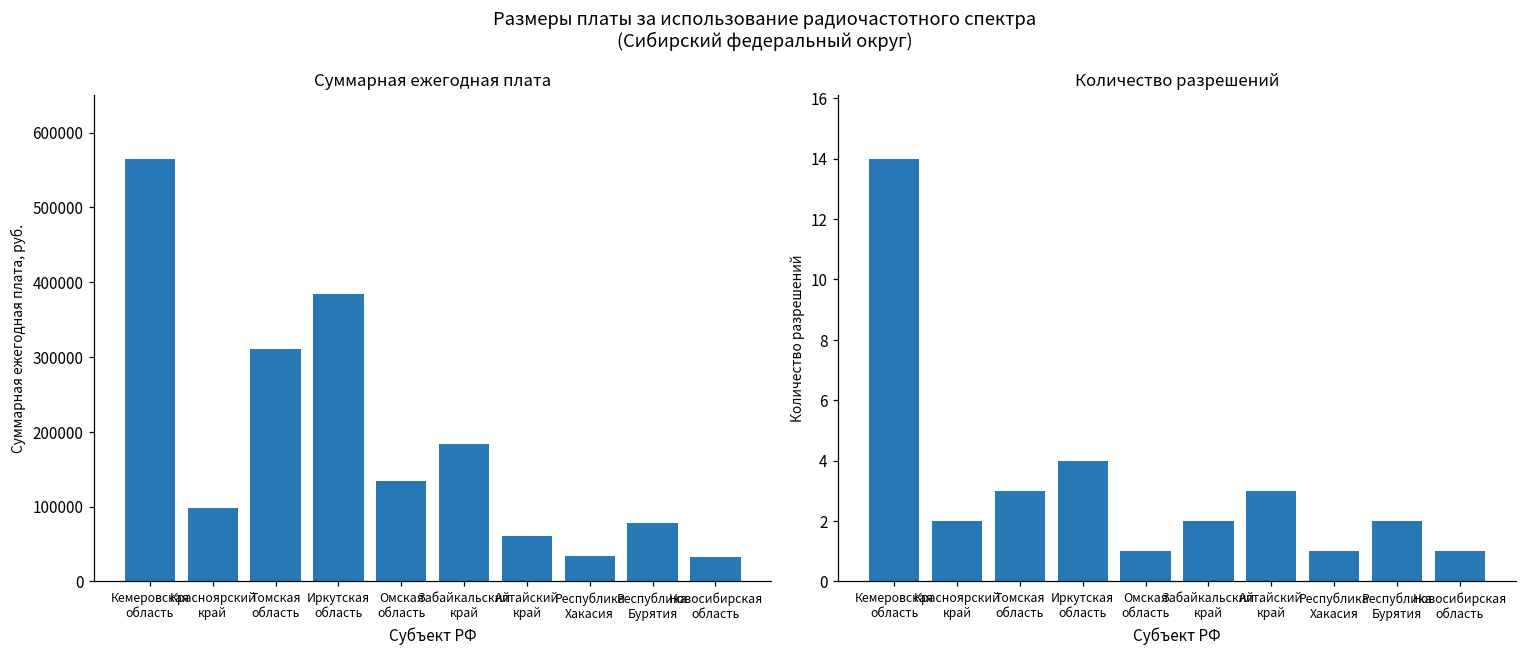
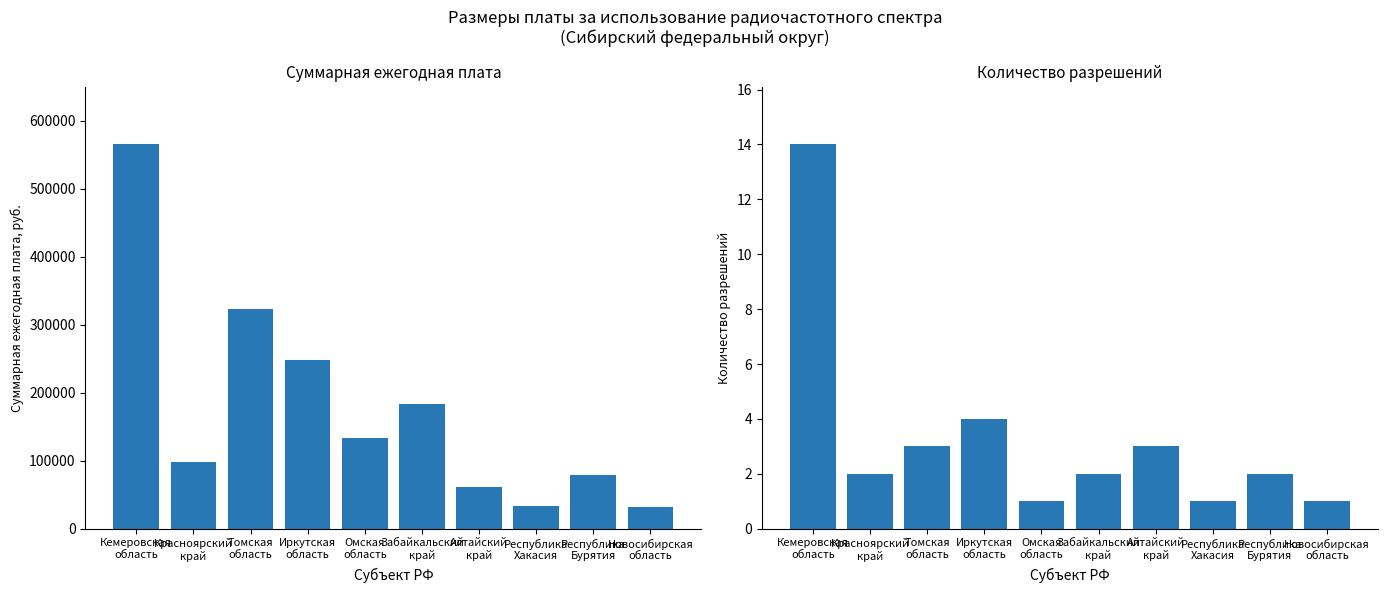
  {
    "Суммарная ежегодная плата": {
-     "Томская область": 310000,
-     "Иркутская область": 380000,
+     "Томская область": 320000,
+     "Иркутская область": 250000,
      "Республика Хакасия": 30000
    },
    "Количество разрешений": {
      "Томская область": 3.0,
      "Иркутская область": 4.0,
      "Республика Хакасия": 1.0
    }
  }
